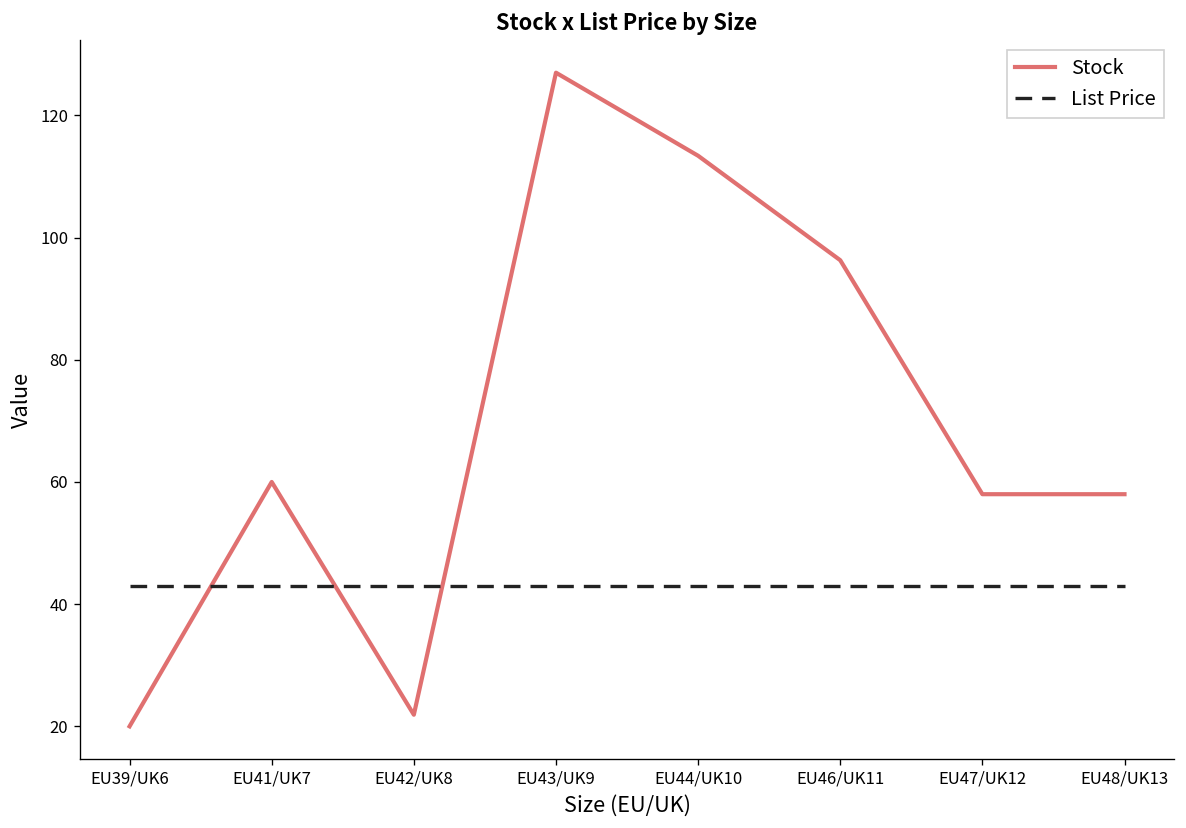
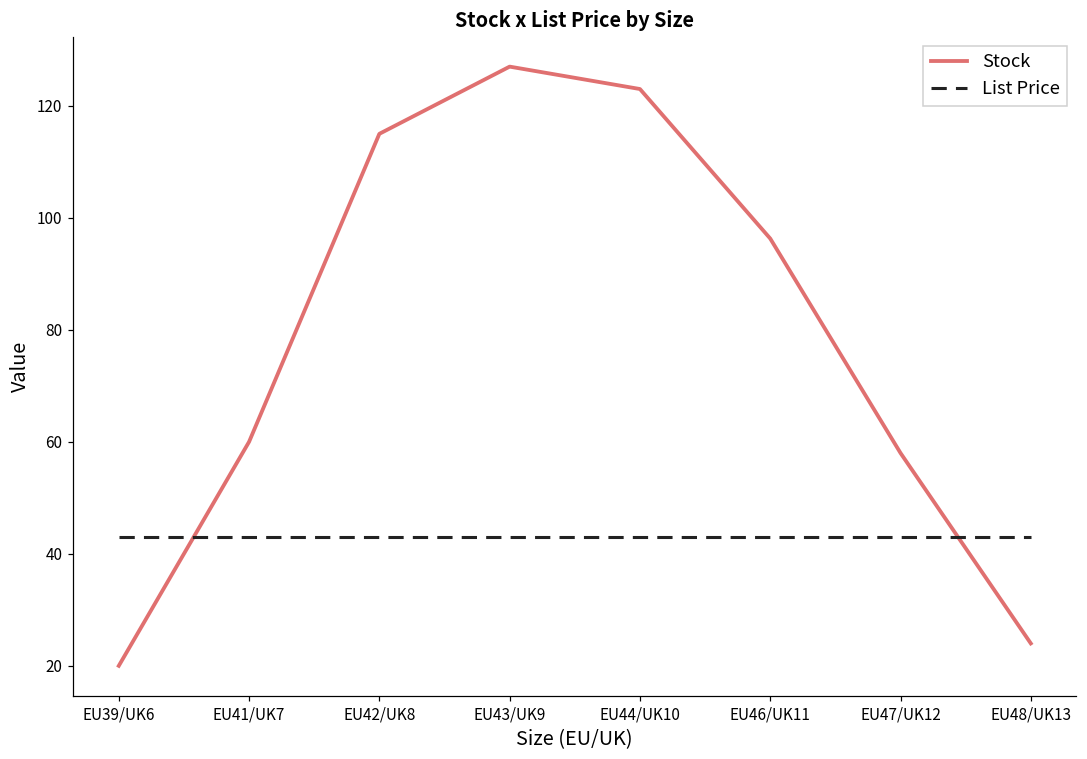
  {
    "Stock": {
      "EU39/UK6": 20,
      "EU41/UK7": 60,
-     "EU42/UK8": 22,
+     "EU42/UK8": 115,
      "EU43/UK9": 127,
-     "EU44/UK10": 113,
+     "EU44/UK10": 123,
      "EU46/UK11": 96,
      "EU47/UK12": 58,
-     "EU48/UK13": 58
+     "EU48/UK13": 24
    },
    "List Price": {
      "EU39/UK6": 43,
      "EU41/UK7": 43,
      "EU42/UK8": 43,
      "EU43/UK9": 43,
      "EU44/UK10": 43,
      "EU46/UK11": 43,
      "EU47/UK12": 43,
      "EU48/UK13": 43
    }
  }
